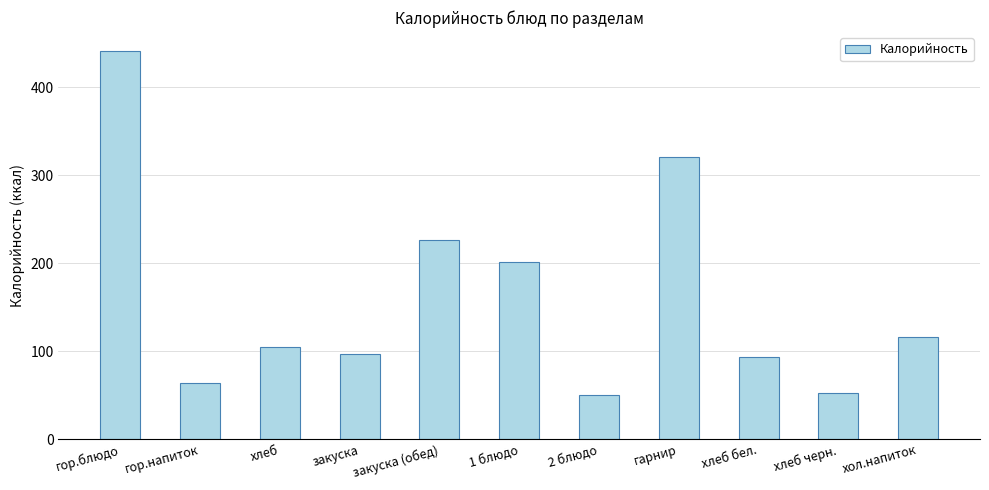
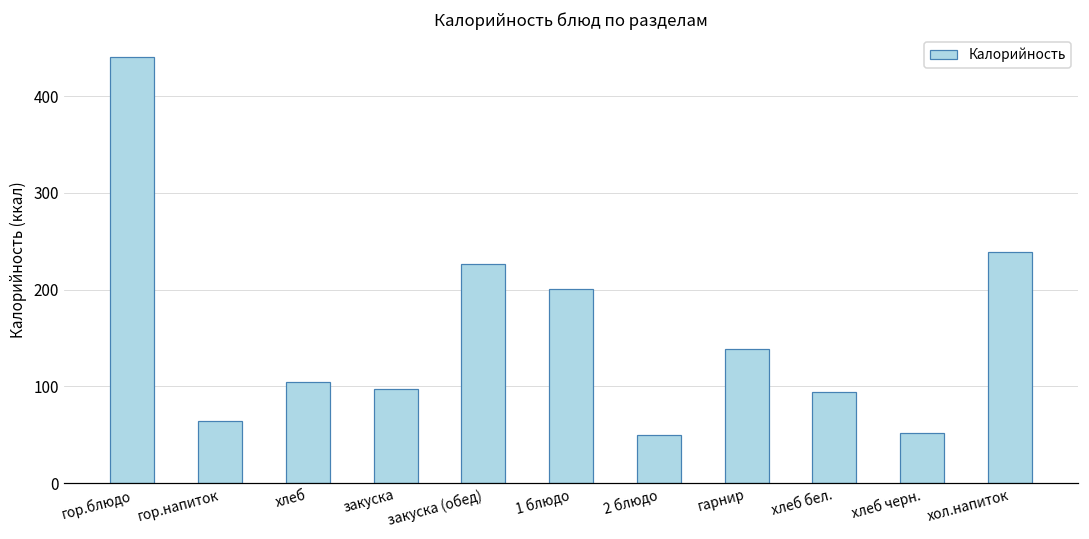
  {
    "гор.блюдо": 440,
    "гор.напиток": 60,
    "хлеб": 110,
    "закуска": 100,
    "закуска (обед)": 230,
    "1 блюдо": 200,
    "2 блюдо": 50,
-   "гарнир": 320,
+   "гарнир": 140,
    "хлеб бел.": 90,
    "хлеб черн.": 50,
-   "хол.напиток": 120
+   "хол.напиток": 240
  }
